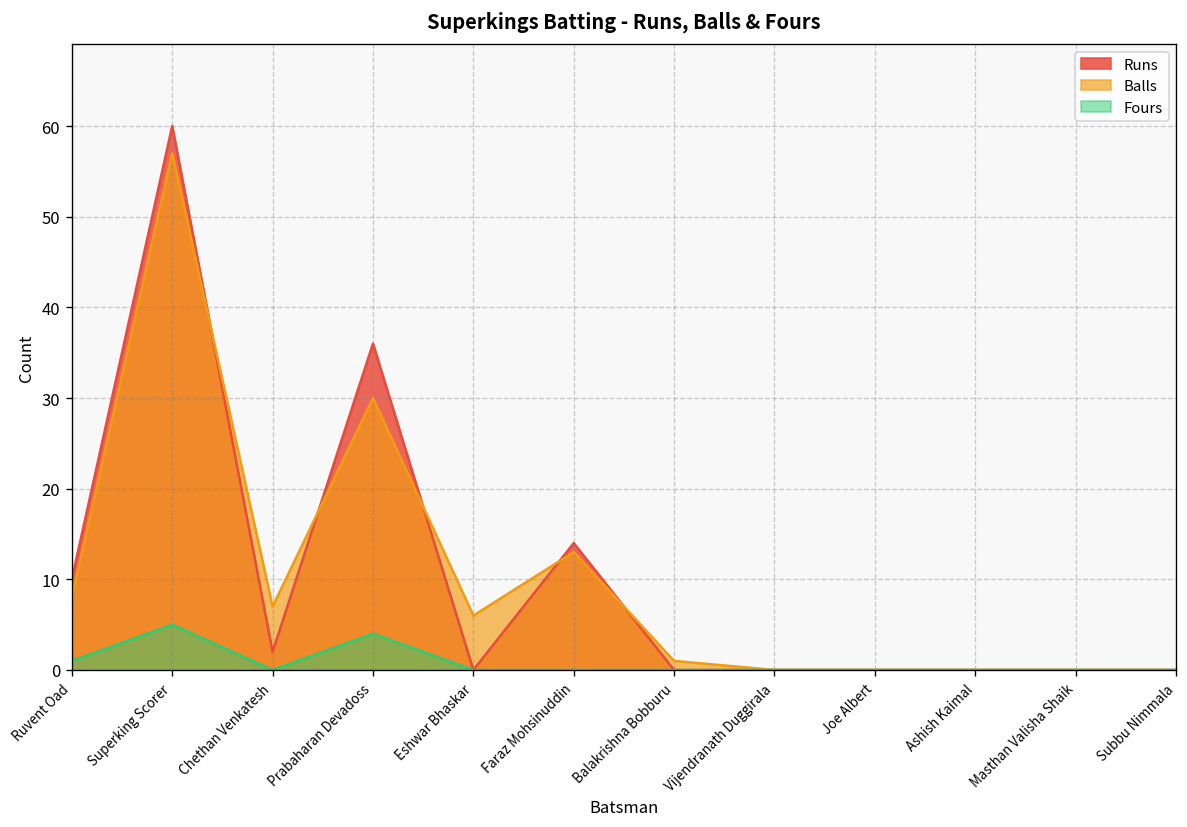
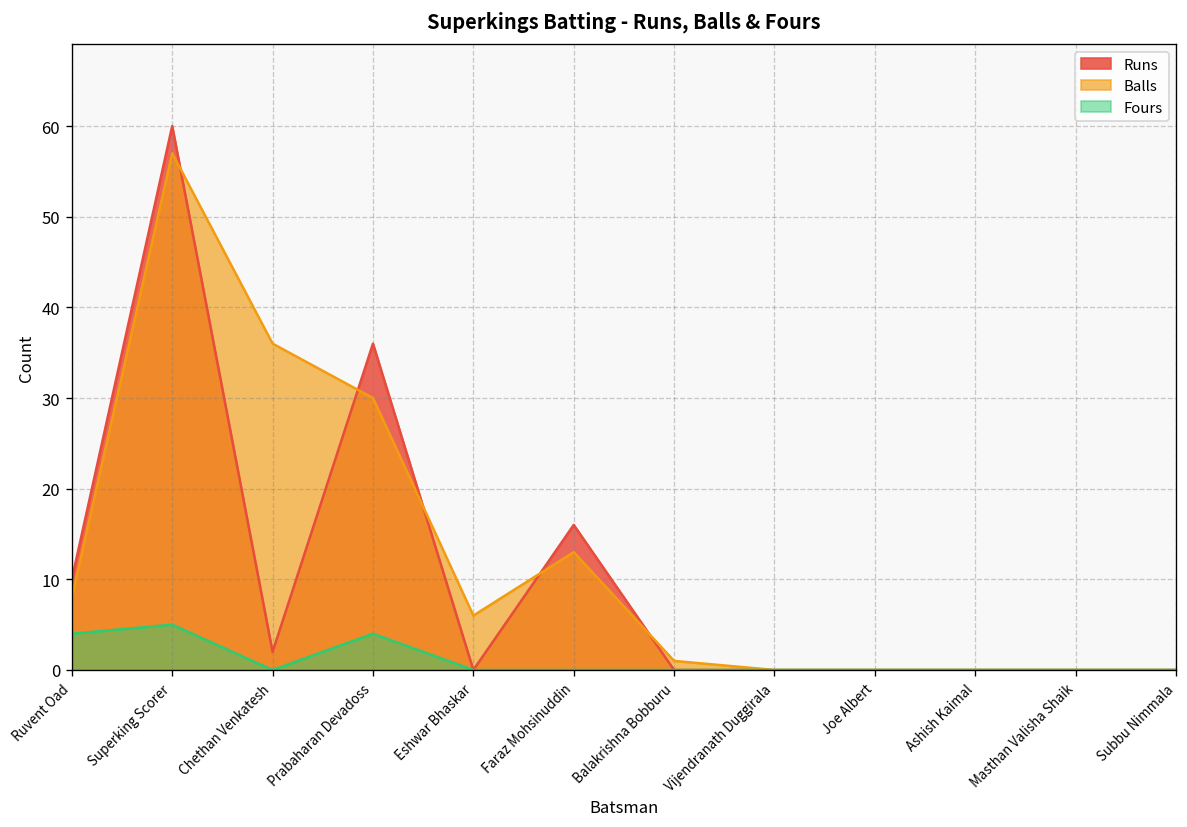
  {
    "Runs": {
      "Ruvent Oad": 10,
      "Superking Scorer": 60,
      "Chethan Venkatesh": 2,
      "Prabaharan Devadoss": 36,
-     "Faraz Mohsinuddin": 14
+     "Faraz Mohsinuddin": 16
    },
    "Balls": {
      "Ruvent Oad": 8,
      "Superking Scorer": 57,
-     "Chethan Venkatesh": 7,
+     "Chethan Venkatesh": 36,
      "Prabaharan Devadoss": 30,
      "Eshwar Bhaskar": 6,
      "Faraz Mohsinuddin": 13,
      "Balakrishna Bobburu": 1
    },
    "Fours": {
-     "Ruvent Oad": 1,
+     "Ruvent Oad": 4,
      "Superking Scorer": 5,
      "Chethan Venkatesh": 0,
      "Prabaharan Devadoss": 4,
      "Faraz Mohsinuddin": 0
    }
  }
